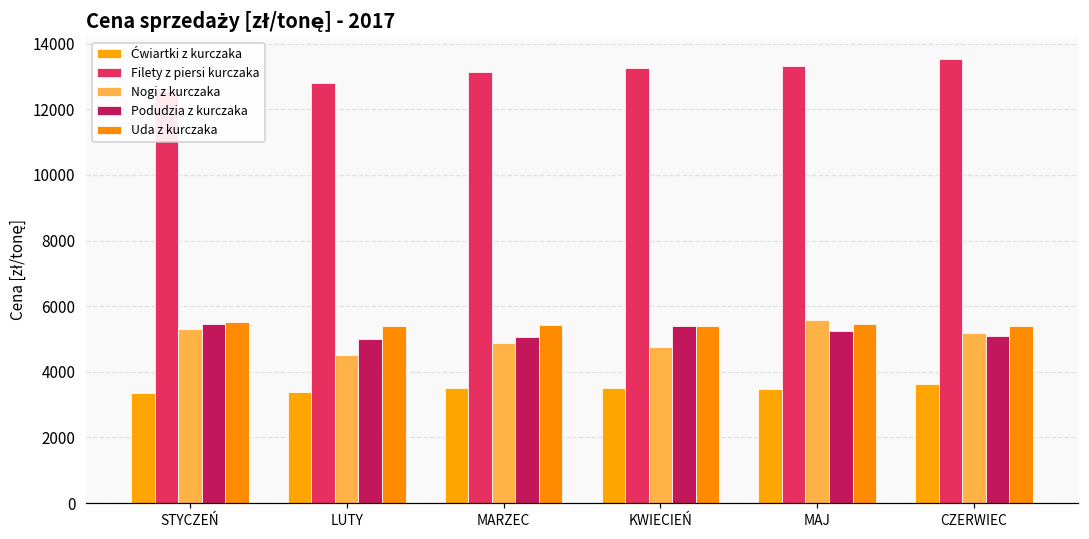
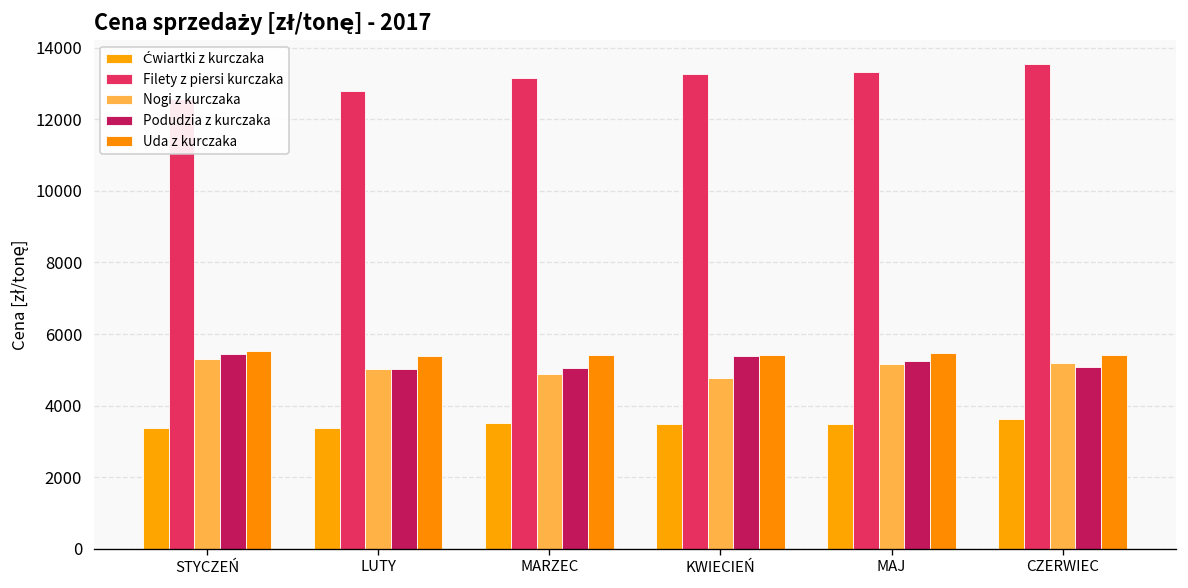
  {
    "Nogi z kurczaka": {
      "STYCZEŃ": 5300,
-     "LUTY": 4500,
+     "LUTY": 5000,
      "MARZEC": 4900,
      "KWIECIEŃ": 4800,
-     "MAJ": 5600,
+     "MAJ": 5200,
      "CZERWIEC": 5200
    }
  }
